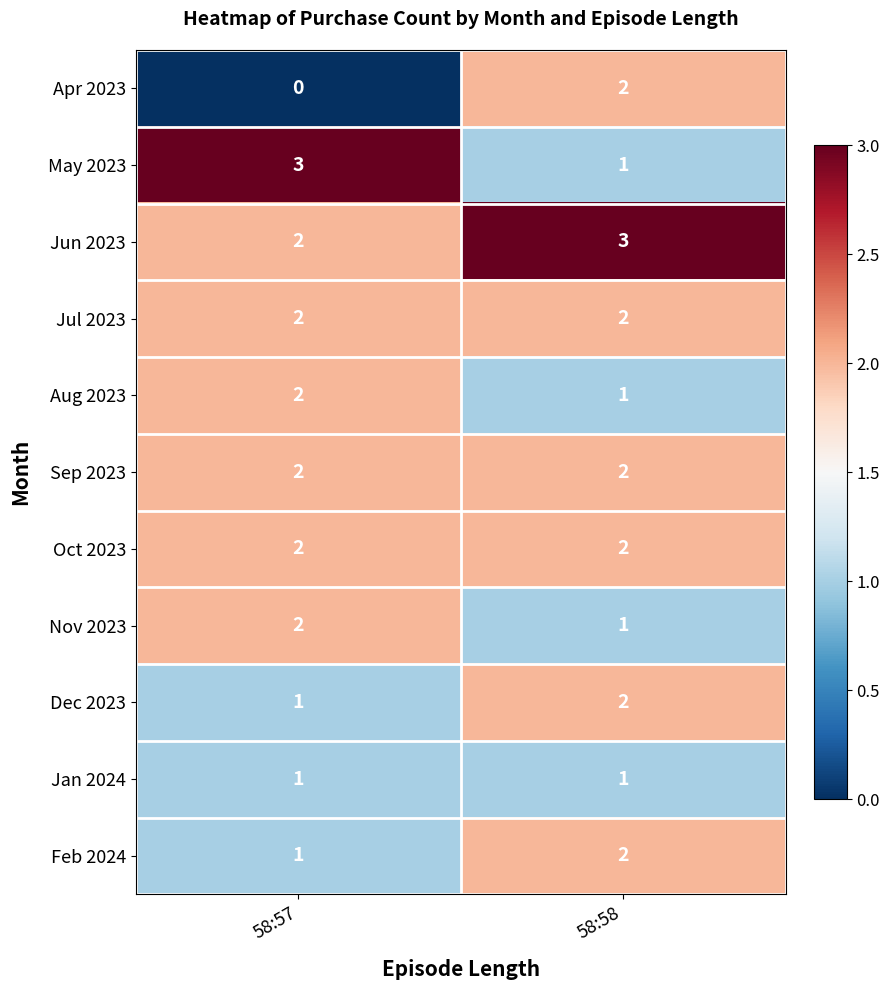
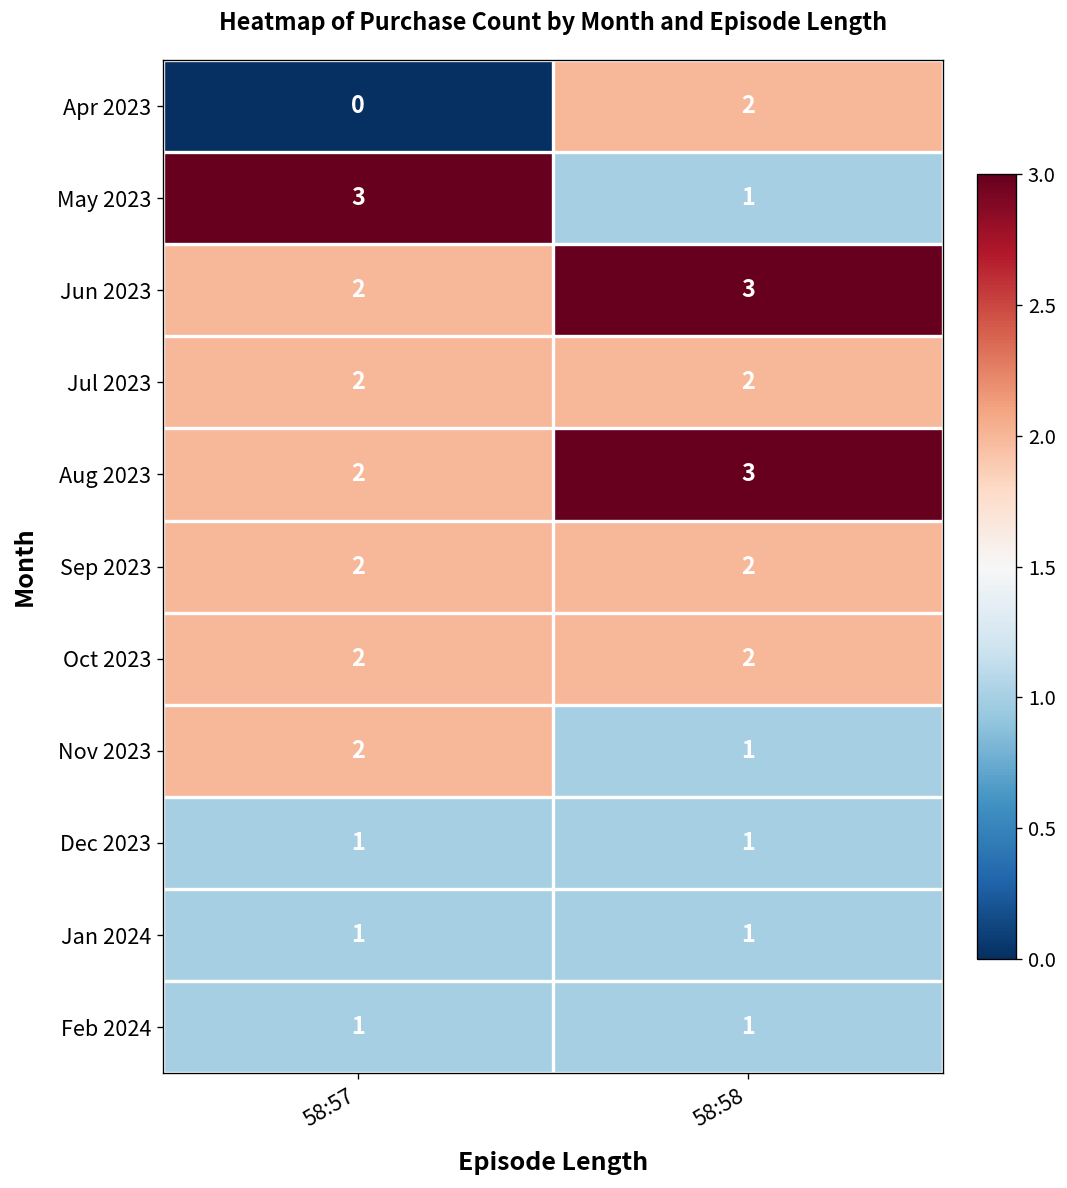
  {
    "Apr 2023": {
      "58:57": 0,
      "58:58": 2
    },
    "May 2023": {
      "58:57": 3,
      "58:58": 1
    },
    "Jun 2023": {
      "58:57": 2,
      "58:58": 3
    },
    "Jul 2023": {
      "58:57": 2,
      "58:58": 2
    },
    "Aug 2023": {
      "58:57": 2,
-     "58:58": 1
+     "58:58": 3
    },
    "Sep 2023": {
      "58:57": 2,
      "58:58": 2
    },
    "Oct 2023": {
      "58:57": 2,
      "58:58": 2
    },
    "Nov 2023": {
      "58:57": 2,
      "58:58": 1
    },
    "Dec 2023": {
      "58:57": 1,
-     "58:58": 2
+     "58:58": 1
    },
    "Jan 2024": {
      "58:57": 1,
      "58:58": 1
    },
    "Feb 2024": {
      "58:57": 1,
-     "58:58": 2
+     "58:58": 1
    }
  }
